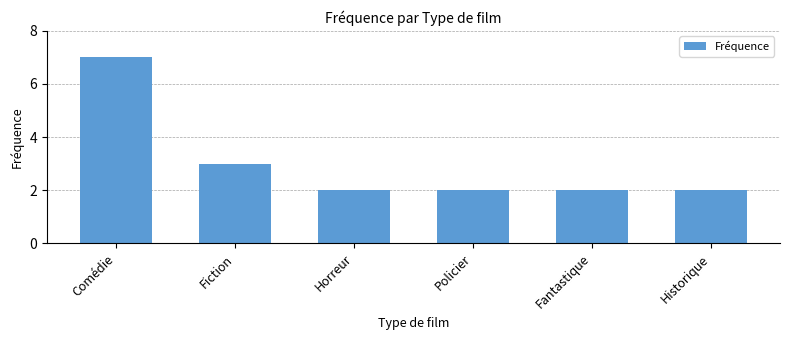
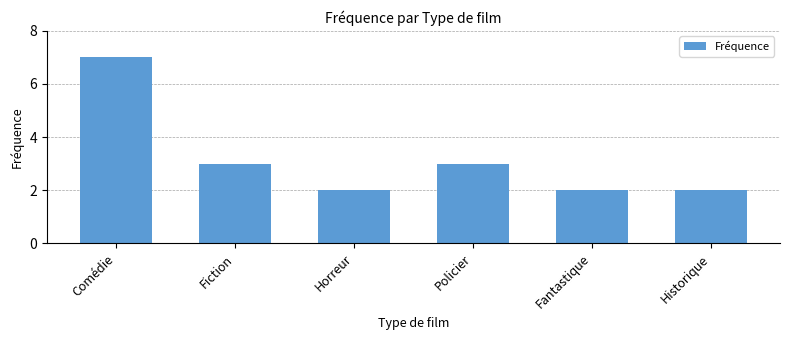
  {
    "Comédie": 7,
    "Fiction": 3,
    "Horreur": 2,
-   "Policier": 2,
+   "Policier": 3,
    "Fantastique": 2,
    "Historique": 2
  }
